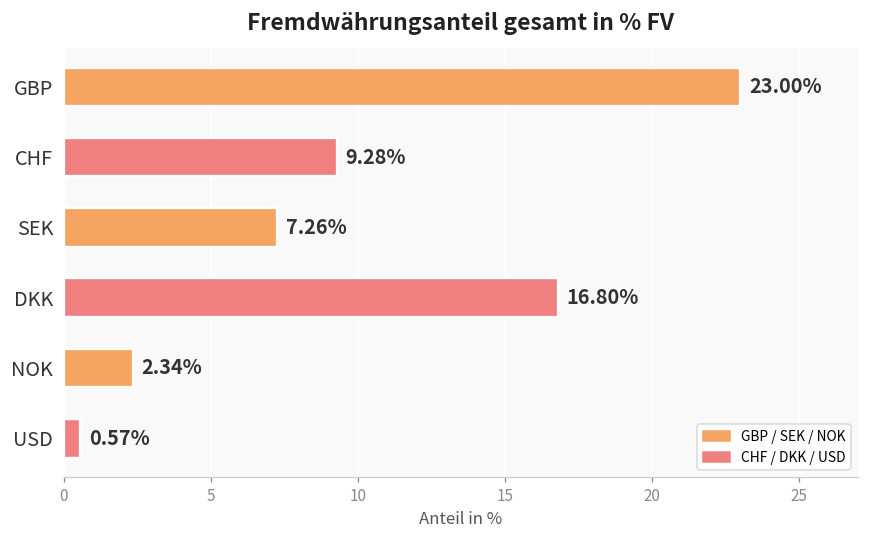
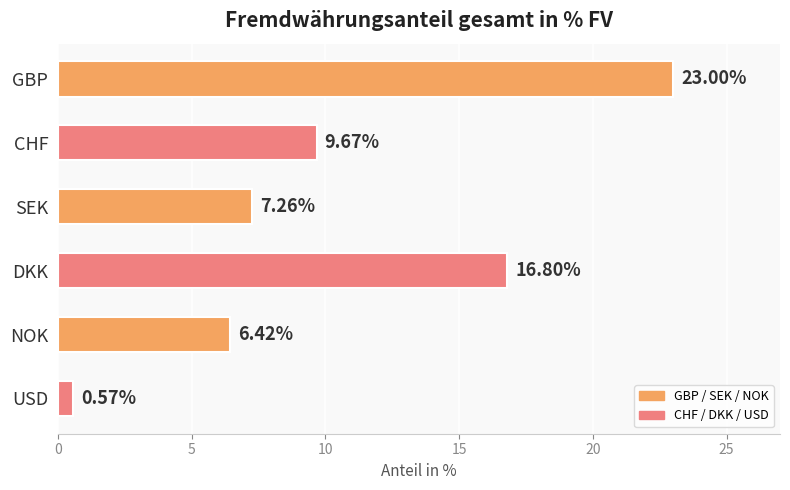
  {
    "GBP": "23.00%",
-   "CHF": "9.28%",
+   "CHF": "9.67%",
    "SEK": "7.26%",
    "DKK": "16.80%",
-   "NOK": "2.34%",
+   "NOK": "6.42%",
    "USD": "0.57%"
  }
